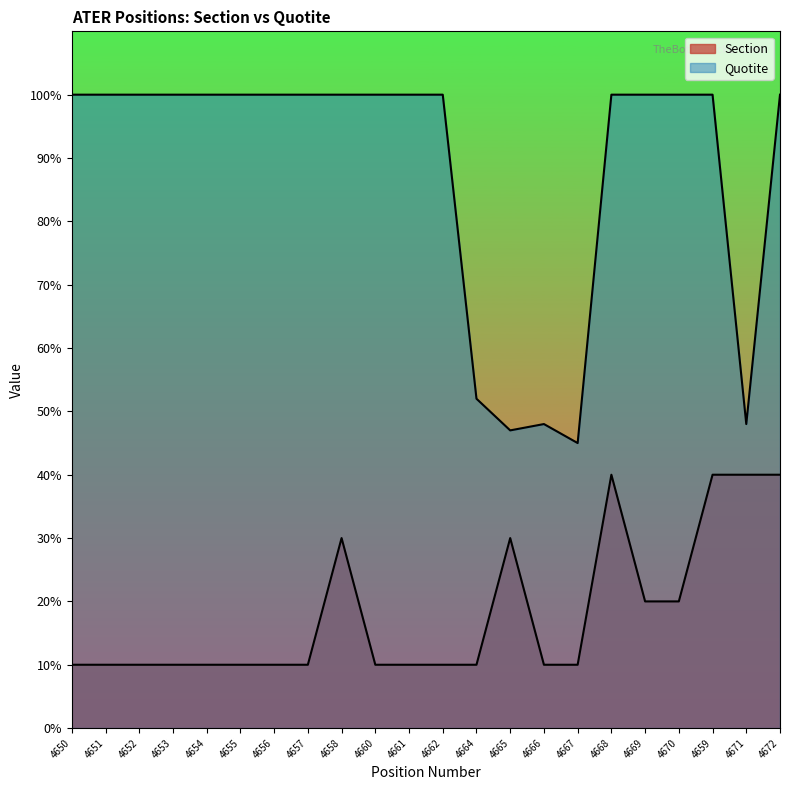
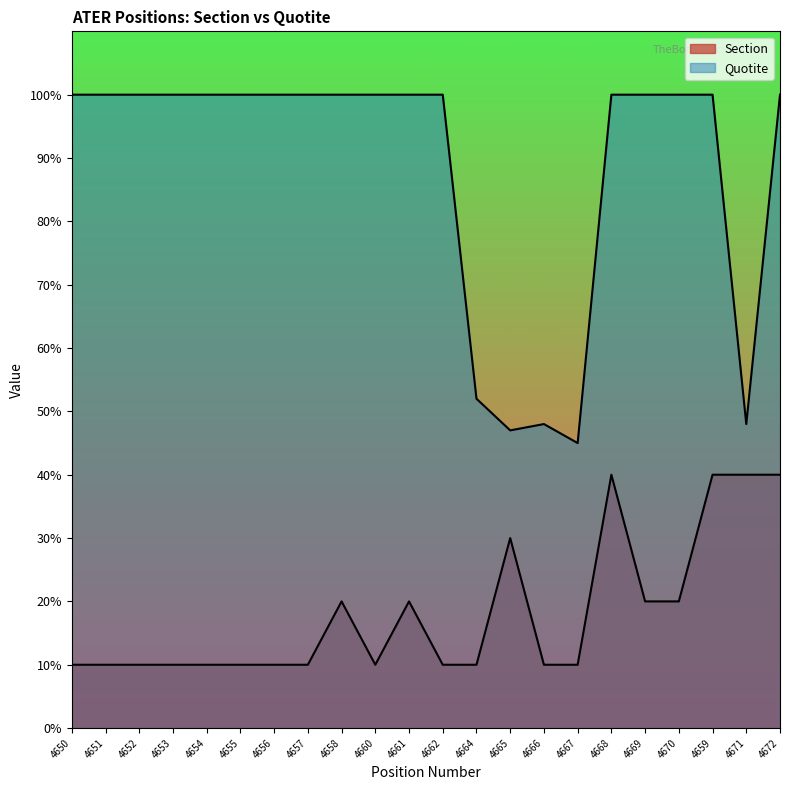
  {
    "Section": {
      "4650": "10%",
      "4651": "10%",
      "4652": "10%",
      "4653": "10%",
      "4654": "10%",
      "4655": "10%",
      "4656": "10%",
      "4657": "10%",
-     "4658": "30%",
+     "4658": "20%",
      "4660": "10%",
-     "4661": "10%",
+     "4661": "20%",
      "4662": "10%",
      "4664": "10%",
      "4665": "30%",
      "4666": "10%",
      "4667": "10%",
      "4668": "40%",
      "4669": "20%",
      "4670": "20%",
      "4659": "40%",
      "4671": "40%",
      "4672": "40%"
    },
    "Quotite": {
      "4650": "100%",
      "4651": "100%",
      "4652": "100%",
      "4653": "100%",
      "4654": "100%",
      "4655": "100%",
      "4656": "100%",
      "4657": "100%",
      "4658": "100%",
      "4660": "100%",
      "4661": "100%",
      "4662": "100%",
      "4664": "52%",
      "4665": "47%",
      "4666": "48%",
      "4667": "45%",
      "4668": "100%",
      "4669": "100%",
      "4670": "100%",
      "4659": "100%",
      "4671": "48%",
      "4672": "100%"
    }
  }
